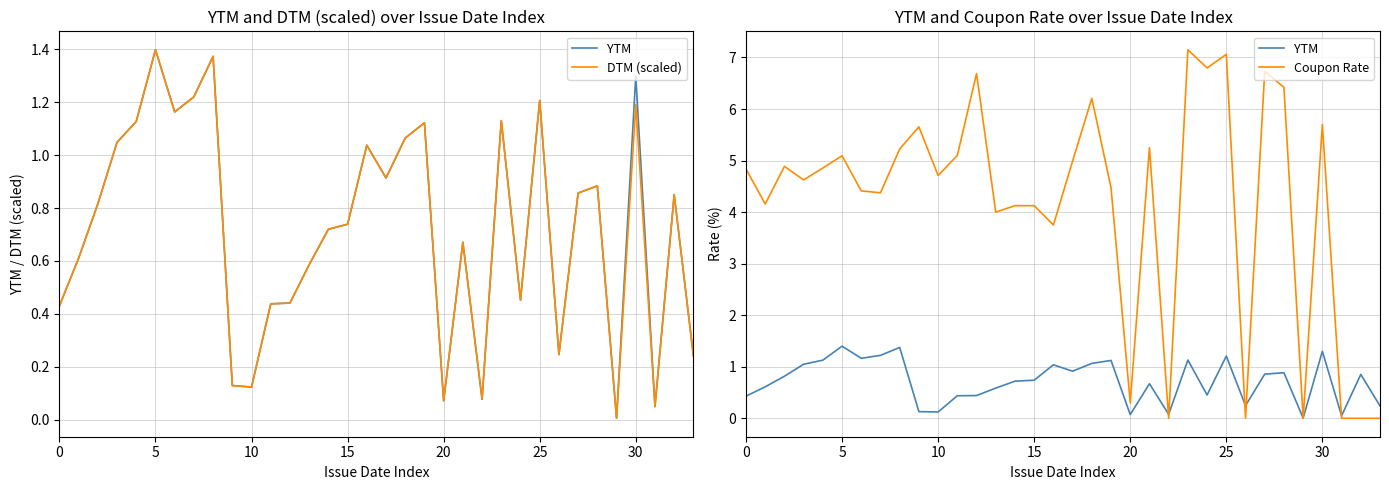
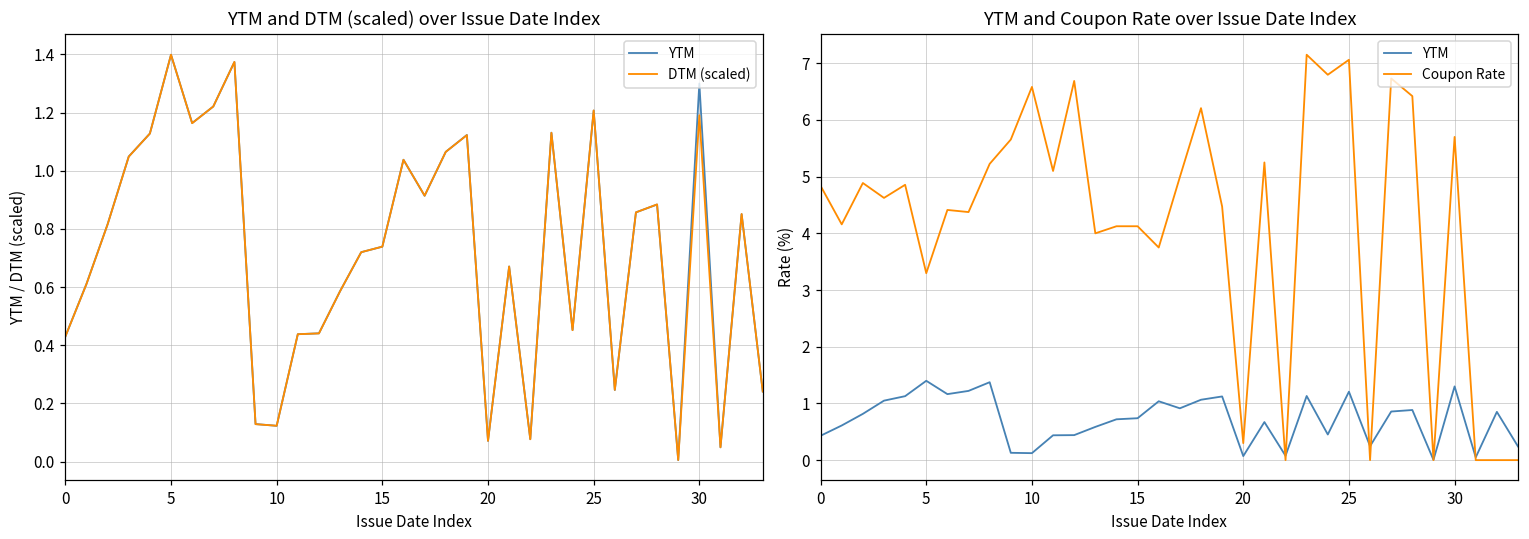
  {
    "YTM and DTM (scaled) over Issue Date Index": {
      "DTM (scaled)": {
        "30": 1.19
      }
    },
    "YTM and Coupon Rate over Issue Date Index": {
      "YTM": {
        "0": 0.4,
        "5": 1.4,
        "10": 0.1,
        "15": 0.7,
        "20": 0.1,
        "25": 1.2,
        "30": 1.3
      },
      "Coupon Rate": {
        "0": 4.8,
-       "5": 5.1,
-       "10": 4.7,
+       "5": 3.3,
+       "10": 6.6,
        "15": 4.1,
        "20": 0.3,
        "25": 7.1,
        "30": 5.7
      }
    }
  }
